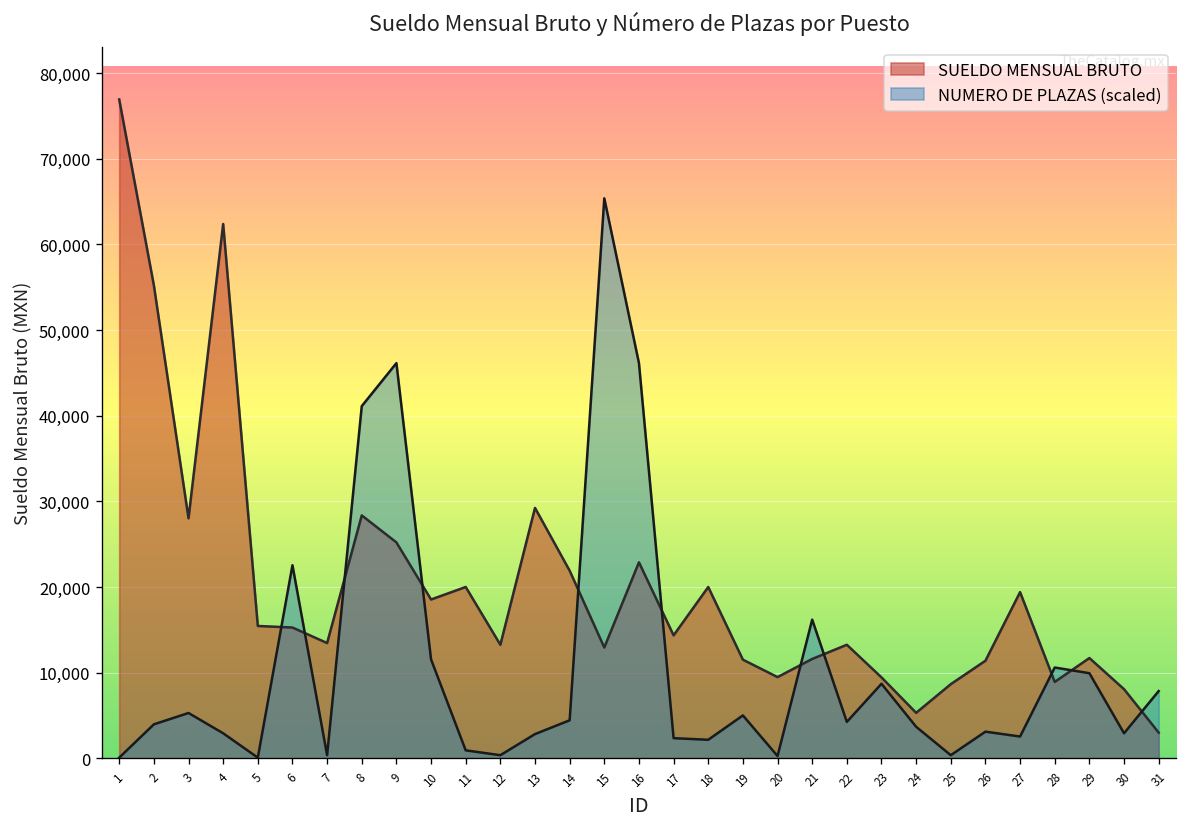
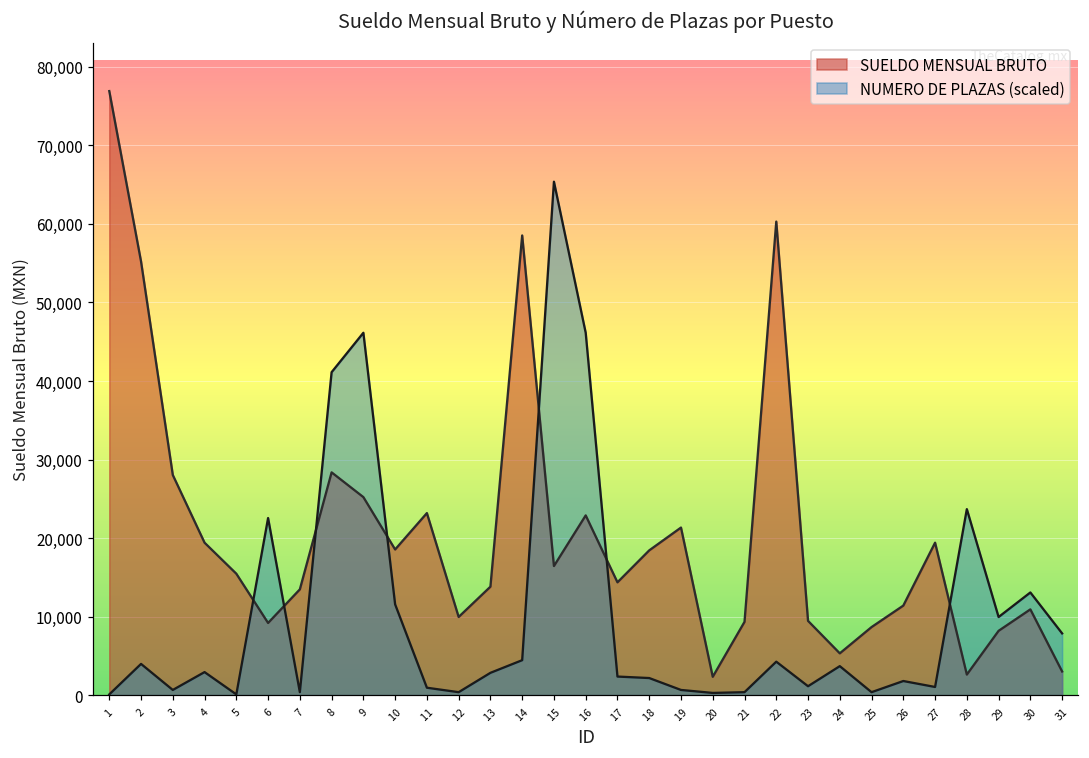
  {
    "SUELDO MENSUAL BRUTO": {
      "1": "77,000",
      "2": "55,000",
      "3": "28,000",
-     "4": "62,000",
+     "4": "19,000",
      "5": "15,000",
-     "6": "15,000",
+     "6": "9,000",
      "7": "13,000",
      "8": "28,000",
      "9": "25,000",
      "10": "19,000",
-     "11": "20,000",
-     "12": "13,000",
-     "13": "29,000",
-     "14": "22,000",
-     "15": "13,000",
+     "11": "23,000",
+     "12": "10,000",
+     "13": "14,000",
+     "14": "59,000",
+     "15": "16,000",
      "16": "23,000",
      "17": "14,000",
-     "18": "20,000",
-     "19": "12,000",
-     "20": "9,000",
-     "21": "12,000",
-     "22": "13,000",
+     "18": "18,000",
+     "19": "21,000",
+     "20": "2,000",
+     "21": "9,000",
+     "22": "60,000",
      "23": "9,000",
      "24": "5,000",
      "25": "9,000",
      "26": "11,000",
      "27": "19,000",
-     "28": "9,000",
-     "29": "12,000",
-     "30": "8,000",
+     "28": "3,000",
+     "29": "8,000",
+     "30": "11,000",
      "31": "3,000"
    },
    "NUMERO DE PLAZAS (scaled)": {
      "1": "0",
      "2": "4,000",
-     "3": "5,000",
+     "3": "1,000",
      "4": "3,000",
      "5": "0",
      "6": "23,000",
      "7": "0",
      "8": "41,000",
      "9": "46,000",
      "10": "12,000",
      "11": "1,000",
      "12": "0",
      "13": "3,000",
      "14": "4,000",
      "15": "65,000",
      "16": "46,000",
      "17": "2,000",
      "18": "2,000",
-     "19": "5,000",
+     "19": "1,000",
      "20": "0",
-     "21": "16,000",
+     "21": "0",
      "22": "4,000",
-     "23": "9,000",
+     "23": "1,000",
      "24": "4,000",
      "25": "0",
-     "26": "3,000",
-     "27": "3,000",
-     "28": "11,000",
+     "26": "2,000",
+     "27": "1,000",
+     "28": "24,000",
      "29": "10,000",
-     "30": "3,000",
+     "30": "13,000",
      "31": "8,000"
    }
  }
